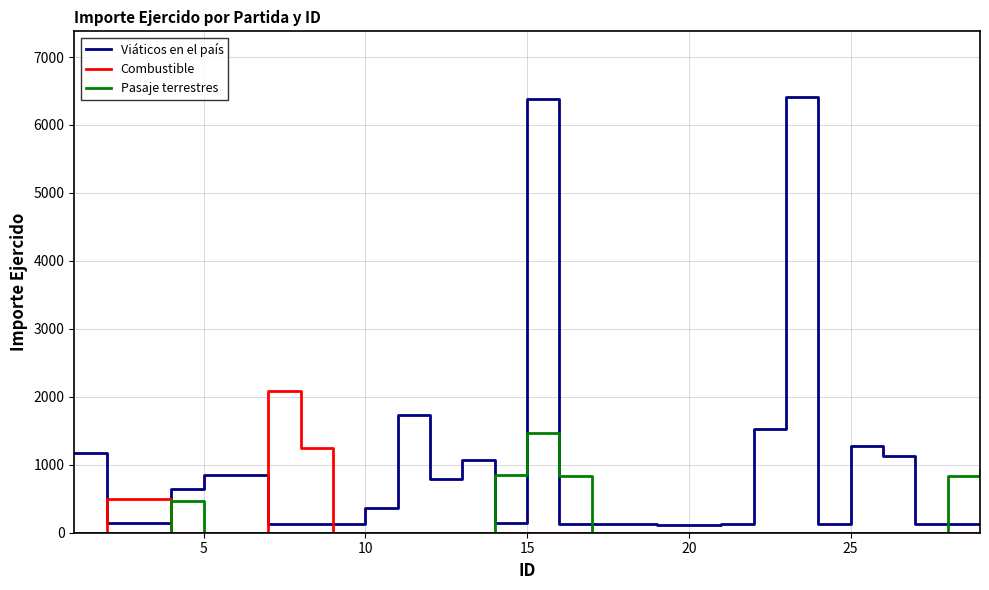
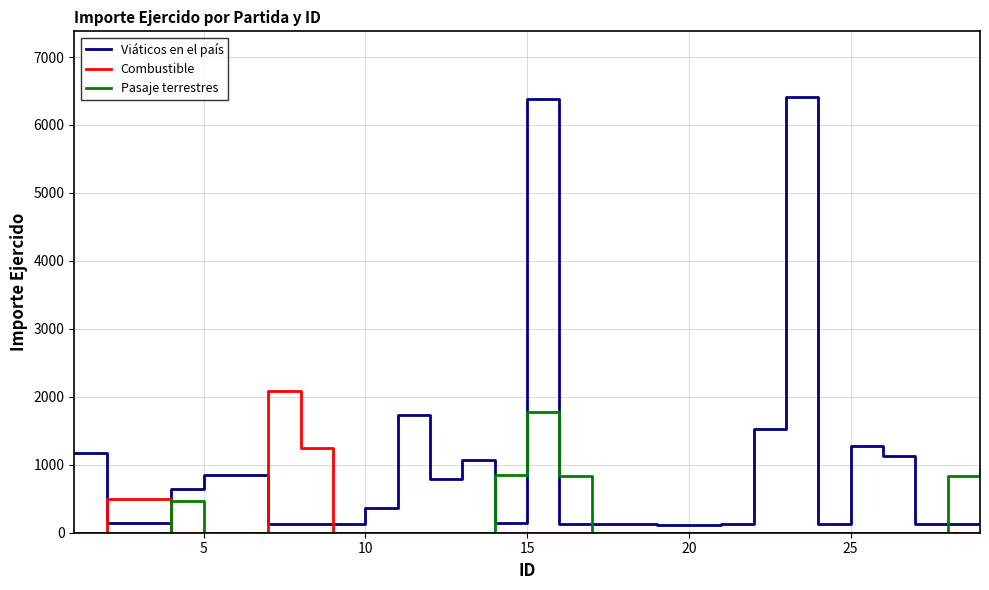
  {
    "Viáticos en el país": {
      "5": 800,
      "10": 400,
      "15": 6400,
      "20": 100,
      "25": 1300
    },
    "Combustible": {
      "15": 0
    },
    "Pasaje terrestres": {
-     "15": 1500
+     "15": 1800
    }
  }
